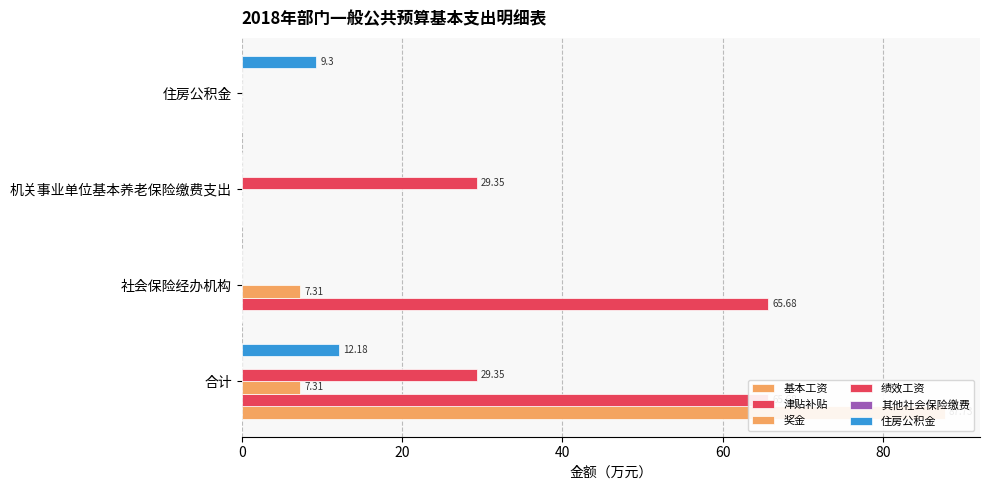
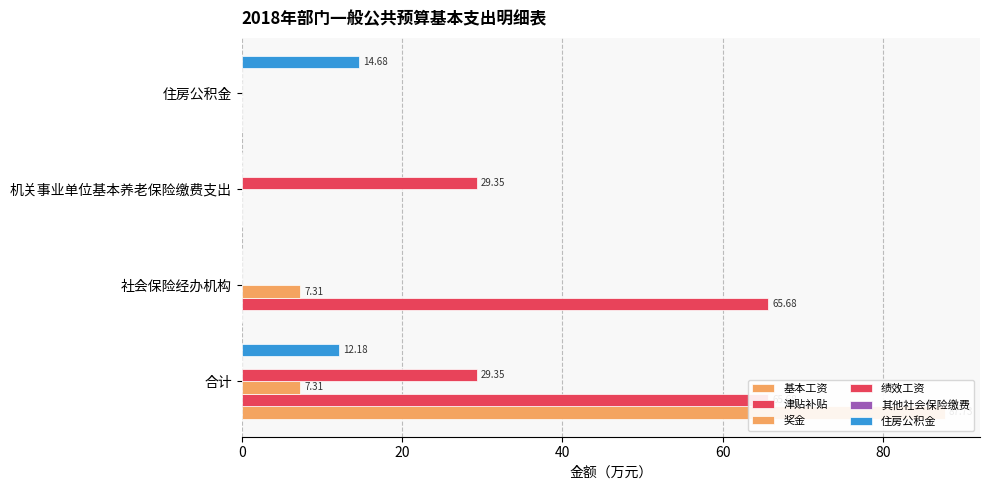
  {
    "其他社会保险缴费": {
      "住房公积金": 0,
      "机关事业单位基本养老保险缴费支出": 0,
      "社会保险经办机构": 0,
      "合计": 0
    },
    "住房公积金": {
-     "住房公积金": 9.3,
+     "住房公积金": 14.68,
      "合计": 12.18
    }
  }
